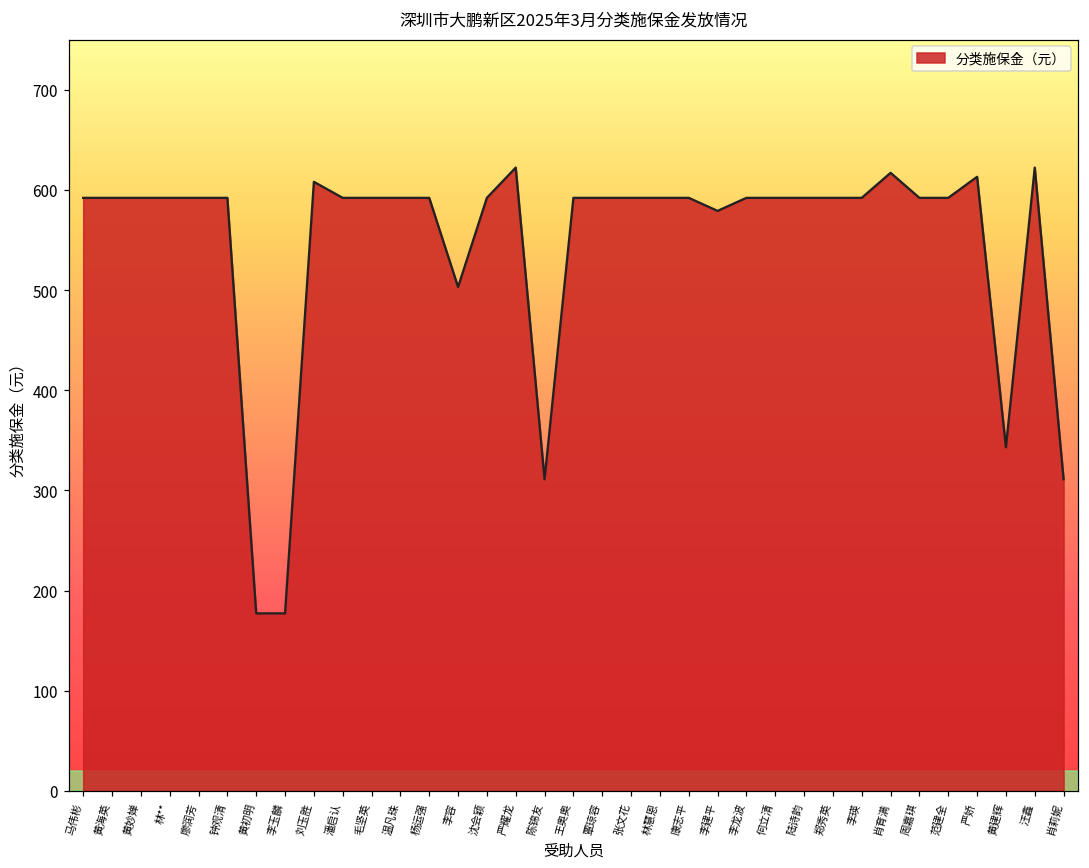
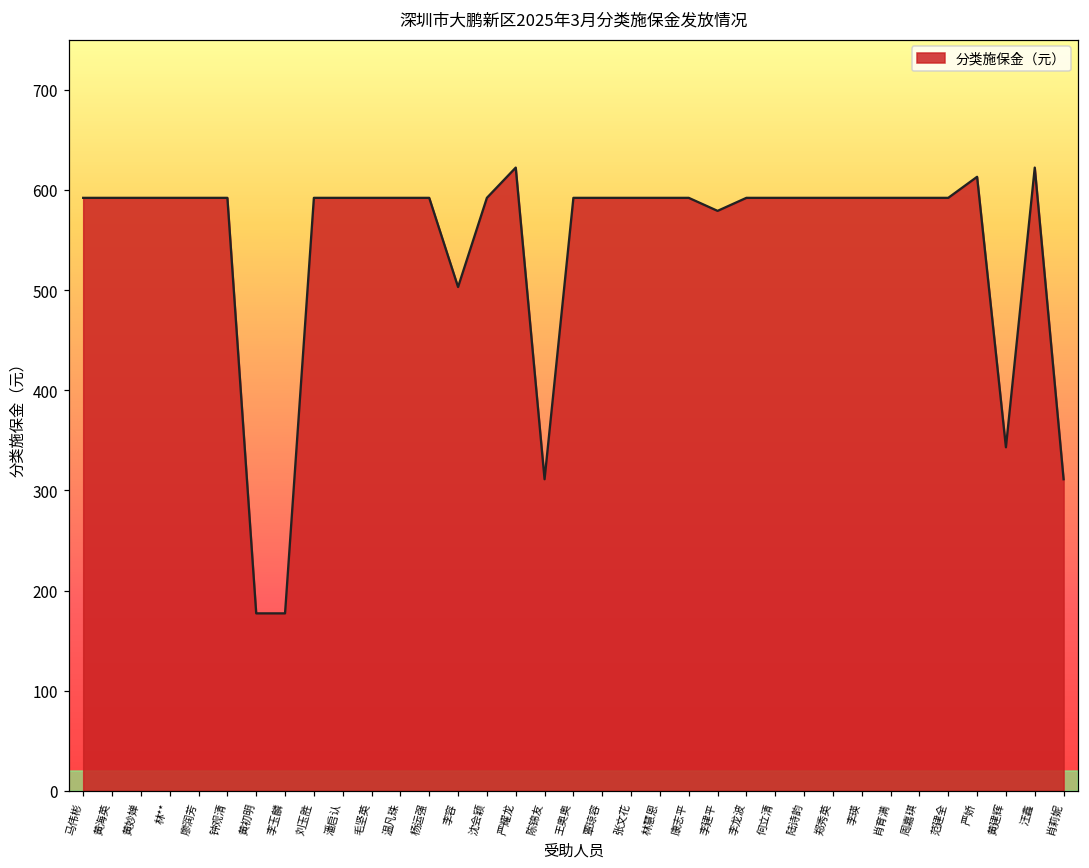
  {
    "马伟彬": 590,
    "黄海英": 590,
    "黄妙婵": 590,
    "林**": 590,
    "廖润芳": 590,
    "钟观清": 590,
    "黄初明": 180,
    "李玉麟": 180,
-   "刘玉胜": 610,
+   "刘玉胜": 590,
    "潘启认": 590,
    "毛坚英": 590,
    "温凡珠": 590,
    "杨运强": 590,
    "李容": 500,
    "沈会颖": 590,
    "严耀龙": 620,
    "陈锦友": 310,
    "王奥奥": 590,
    "覃琼容": 590,
    "张文花": 590,
    "林慧恩": 590,
    "康志平": 590,
    "李建平": 580,
    "李龙波": 590,
    "何立清": 590,
    "陆诗韵": 590,
    "郑秀英": 590,
    "李瑛": 590,
-   "肖育满": 620,
+   "肖育满": 590,
    "周嘉琪": 590,
    "范建全": 590,
    "严娇": 610,
    "黄建辉": 340,
    "汪鑫": 620,
    "肖莉妮": 310
  }
